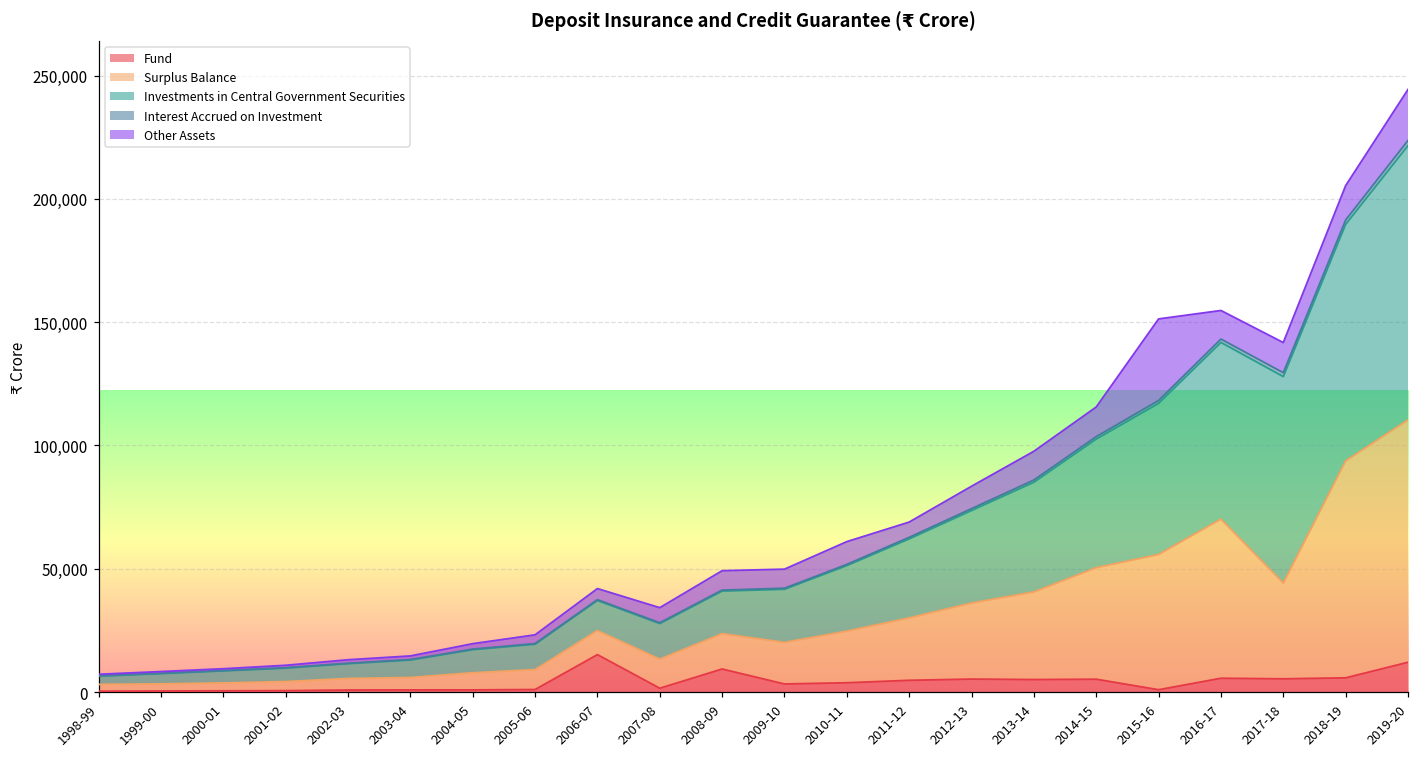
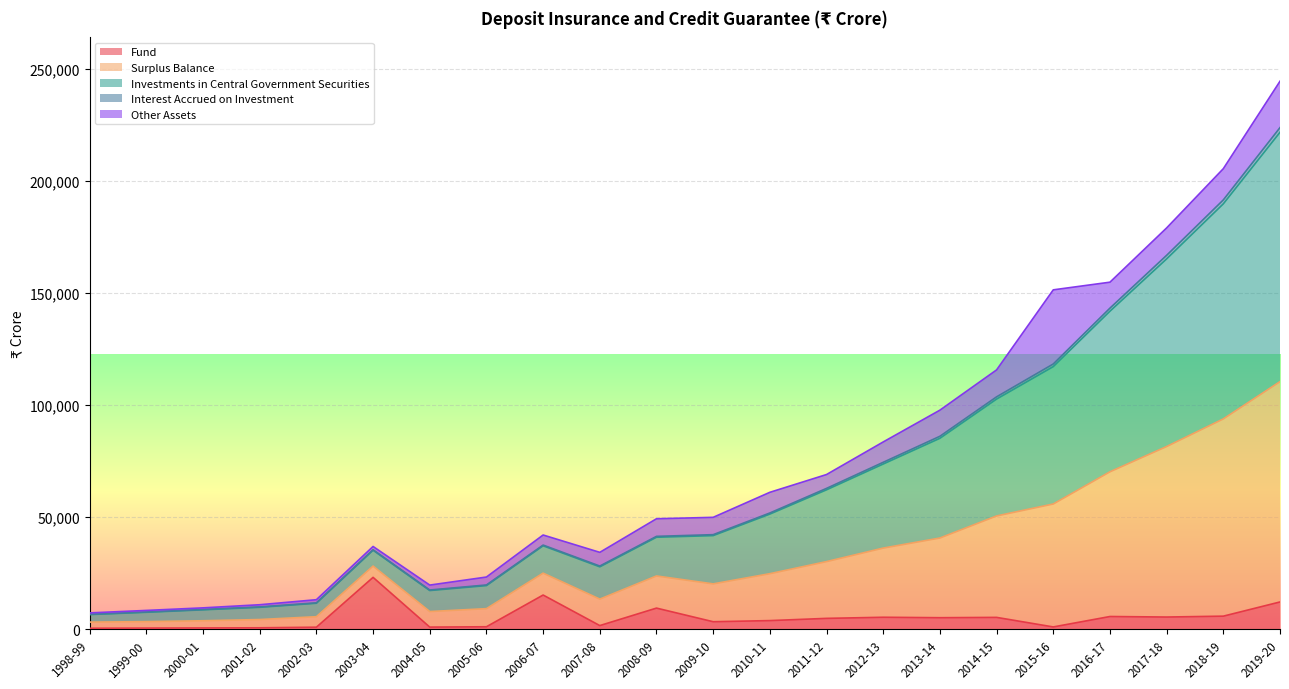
  {
    "Fund": {
      "1998-99": "0",
      "1999-00": "0",
      "2000-01": "1,000",
      "2001-02": "1,000",
      "2002-03": "1,000",
-     "2003-04": "1,000",
+     "2003-04": "23,000",
      "2004-05": "1,000",
      "2005-06": "1,000",
      "2006-07": "15,000",
      "2007-08": "2,000",
      "2008-09": "9,000",
      "2009-10": "3,000",
      "2010-11": "4,000",
      "2011-12": "5,000",
      "2012-13": "5,000",
      "2013-14": "5,000",
      "2014-15": "5,000",
      "2015-16": "1,000",
      "2016-17": "6,000",
      "2017-18": "5,000",
      "2018-19": "6,000",
      "2019-20": "12,000"
    },
    "Surplus Balance": {
      "1998-99": "3,000",
      "1999-00": "3,000",
      "2000-01": "3,000",
      "2001-02": "4,000",
      "2002-03": "5,000",
      "2003-04": "5,000",
      "2004-05": "7,000",
      "2005-06": "8,000",
      "2006-07": "10,000",
      "2007-08": "12,000",
      "2008-09": "14,000",
      "2009-10": "17,000",
      "2010-11": "21,000",
      "2011-12": "25,000",
      "2012-13": "31,000",
      "2013-14": "36,000",
      "2014-15": "45,000",
      "2015-16": "55,000",
      "2016-17": "65,000",
-     "2017-18": "39,000",
+     "2017-18": "76,000",
      "2018-19": "88,000",
      "2019-20": "98,000"
    },
    "Other Assets": {
      "2002-03": "1,000",
      "2003-04": "1,000",
      "2004-05": "2,000",
      "2005-06": "4,000",
      "2006-07": "4,000",
      "2007-08": "6,000",
      "2008-09": "8,000",
      "2009-10": "8,000",
      "2010-11": "9,000",
      "2011-12": "6,000",
      "2012-13": "9,000",
      "2013-14": "12,000",
      "2014-15": "12,000",
      "2015-16": "33,000",
      "2016-17": "12,000",
      "2017-18": "12,000",
      "2018-19": "14,000",
      "2019-20": "21,000"
    }
  }
